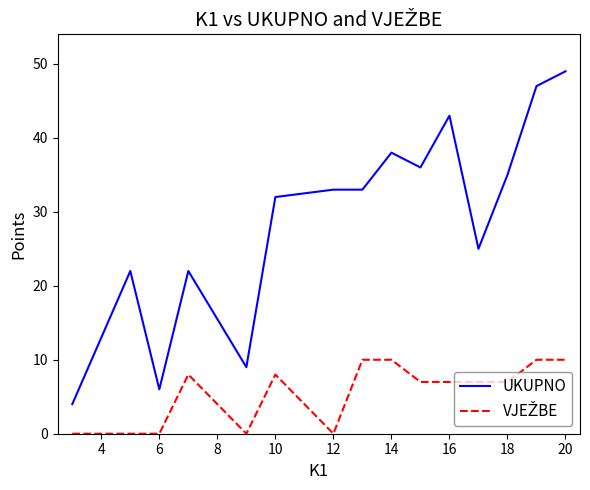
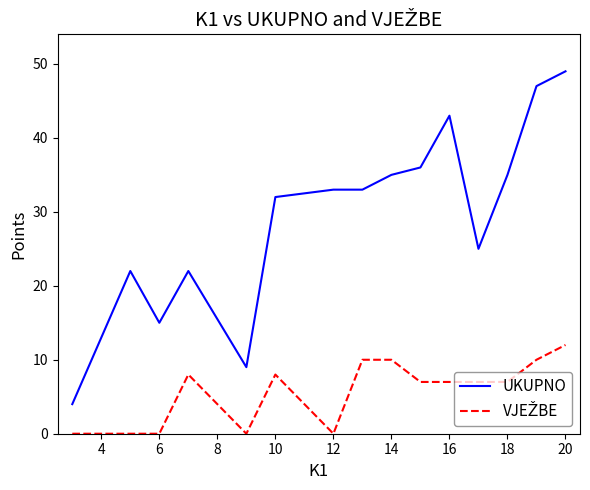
  {
    "UKUPNO": {
-     "6": 6,
+     "6": 15,
      "10": 32,
      "12": 33,
-     "14": 38,
+     "14": 35,
      "16": 43,
      "18": 35,
      "20": 49
    },
    "VJEŽBE": {
      "6": 0,
      "10": 8,
      "12": 0,
      "14": 10,
      "16": 7,
-     "20": 10
+     "20": 12
    }
  }
